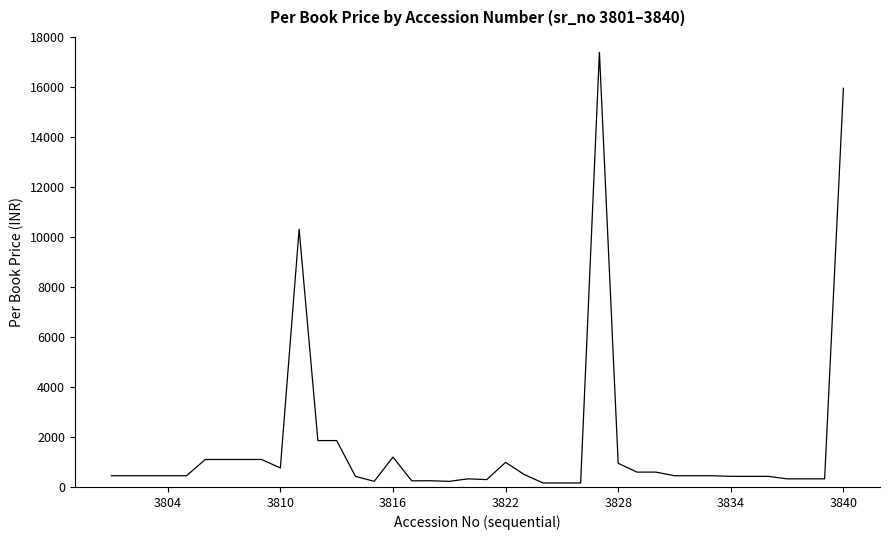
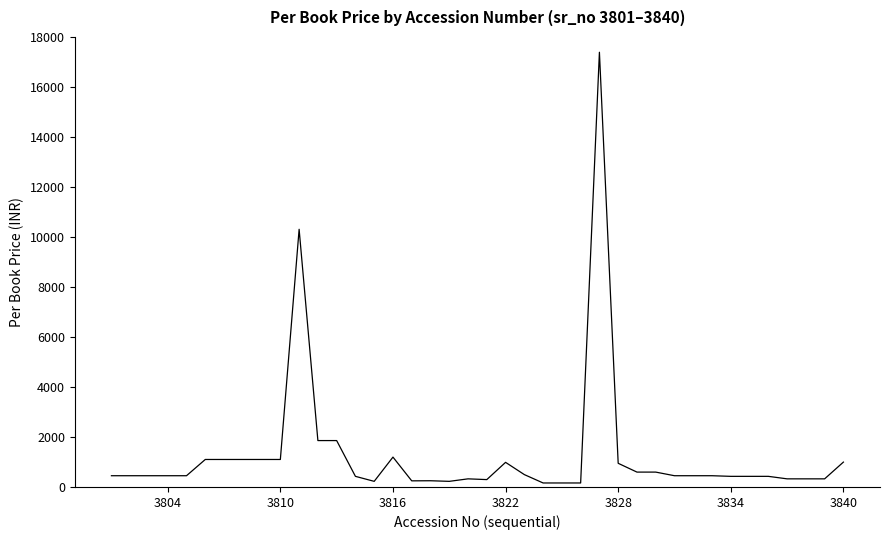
  {
    "3804": 500,
-   "3810": 800,
+   "3810": 1100,
    "3816": 1200,
    "3822": 1000,
    "3828": 900,
    "3834": 400,
-   "3840": 15900
+   "3840": 1000
  }
